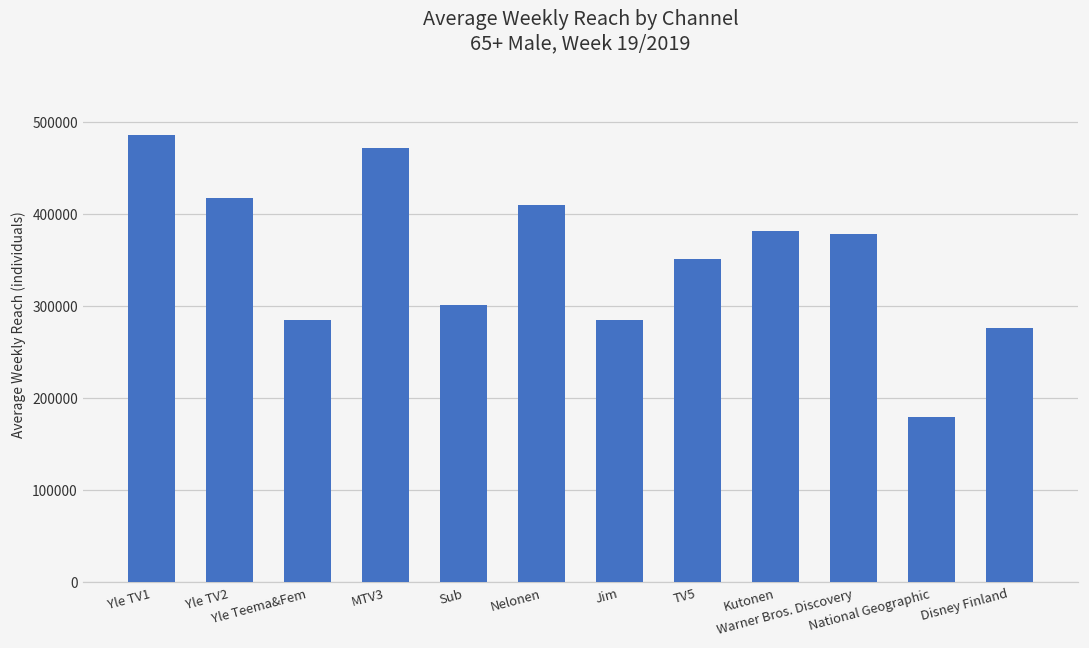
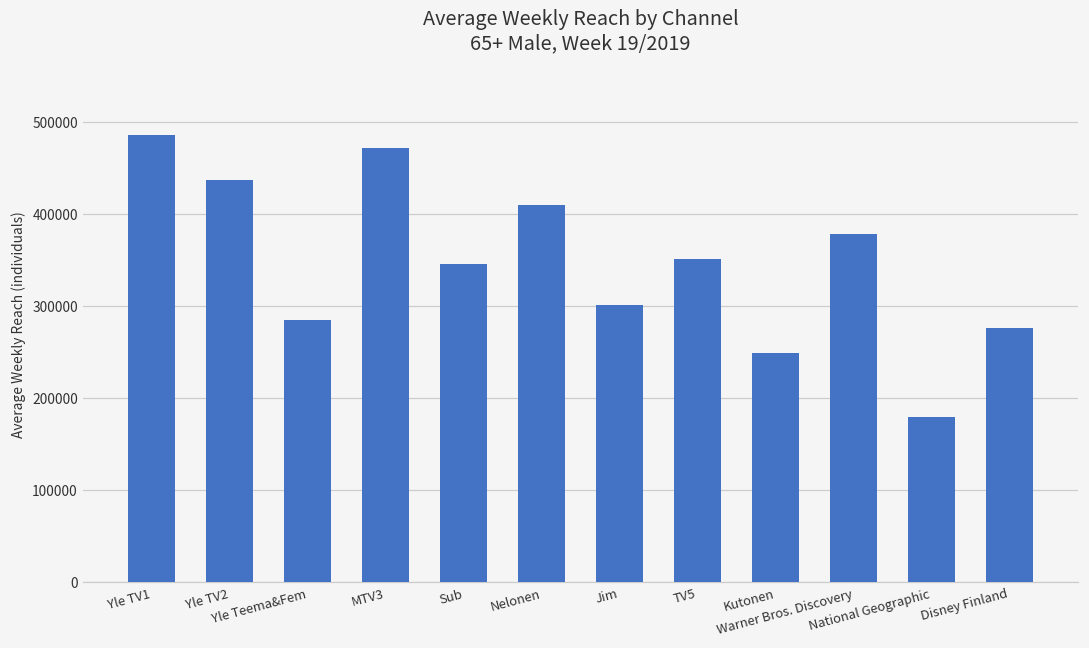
  {
    "Yle TV1": 490000,
-   "Yle TV2": 420000,
+   "Yle TV2": 440000,
    "Yle Teema&Fem": 280000,
    "MTV3": 470000,
-   "Sub": 300000,
+   "Sub": 340000,
    "Nelonen": 410000,
-   "Jim": 280000,
+   "Jim": 300000,
    "TV5": 350000,
-   "Kutonen": 380000,
+   "Kutonen": 250000,
    "Warner Bros. Discovery": 380000,
    "National Geographic": 180000,
    "Disney Finland": 280000
  }
